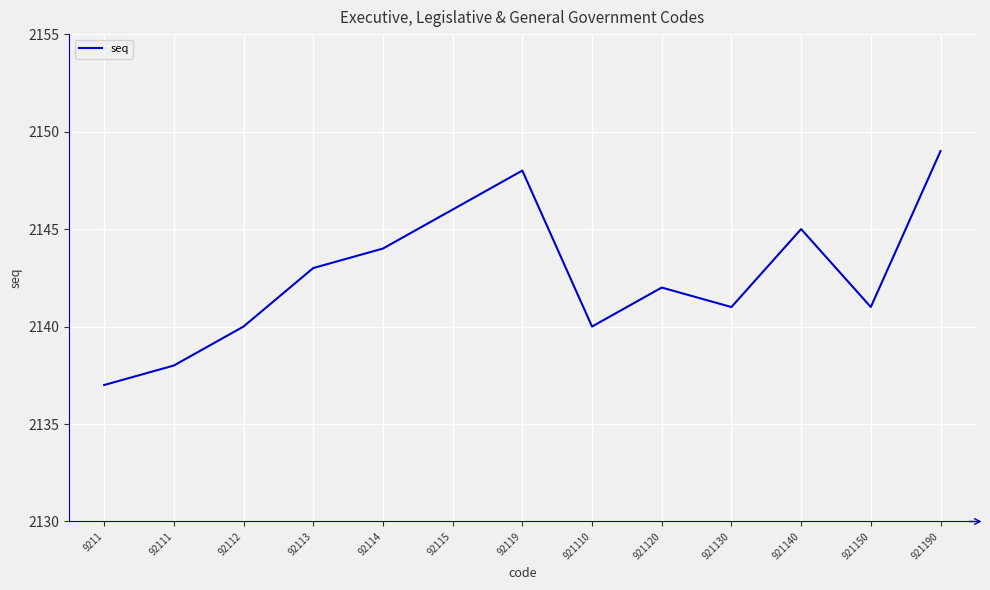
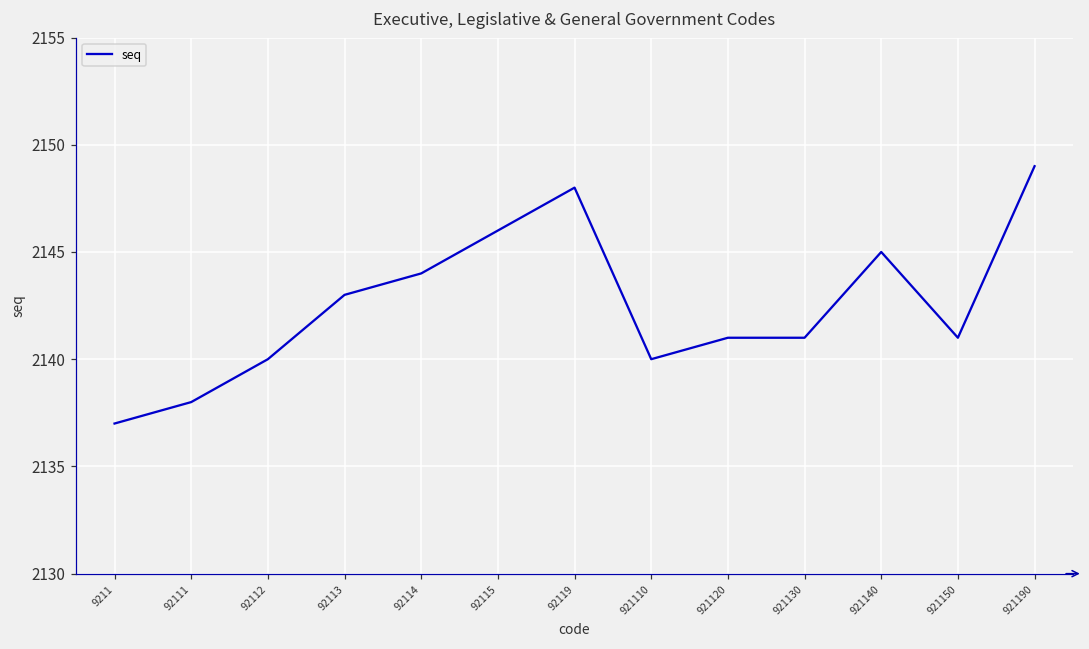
  {
    "9211": 2137,
    "92111": 2138,
    "92112": 2140,
    "92113": 2143,
    "92114": 2144,
    "92115": 2146,
    "92119": 2148,
    "921110": 2140,
-   "921120": 2142,
+   "921120": 2141,
    "921130": 2141,
    "921140": 2145,
    "921150": 2141,
    "921190": 2149
  }
